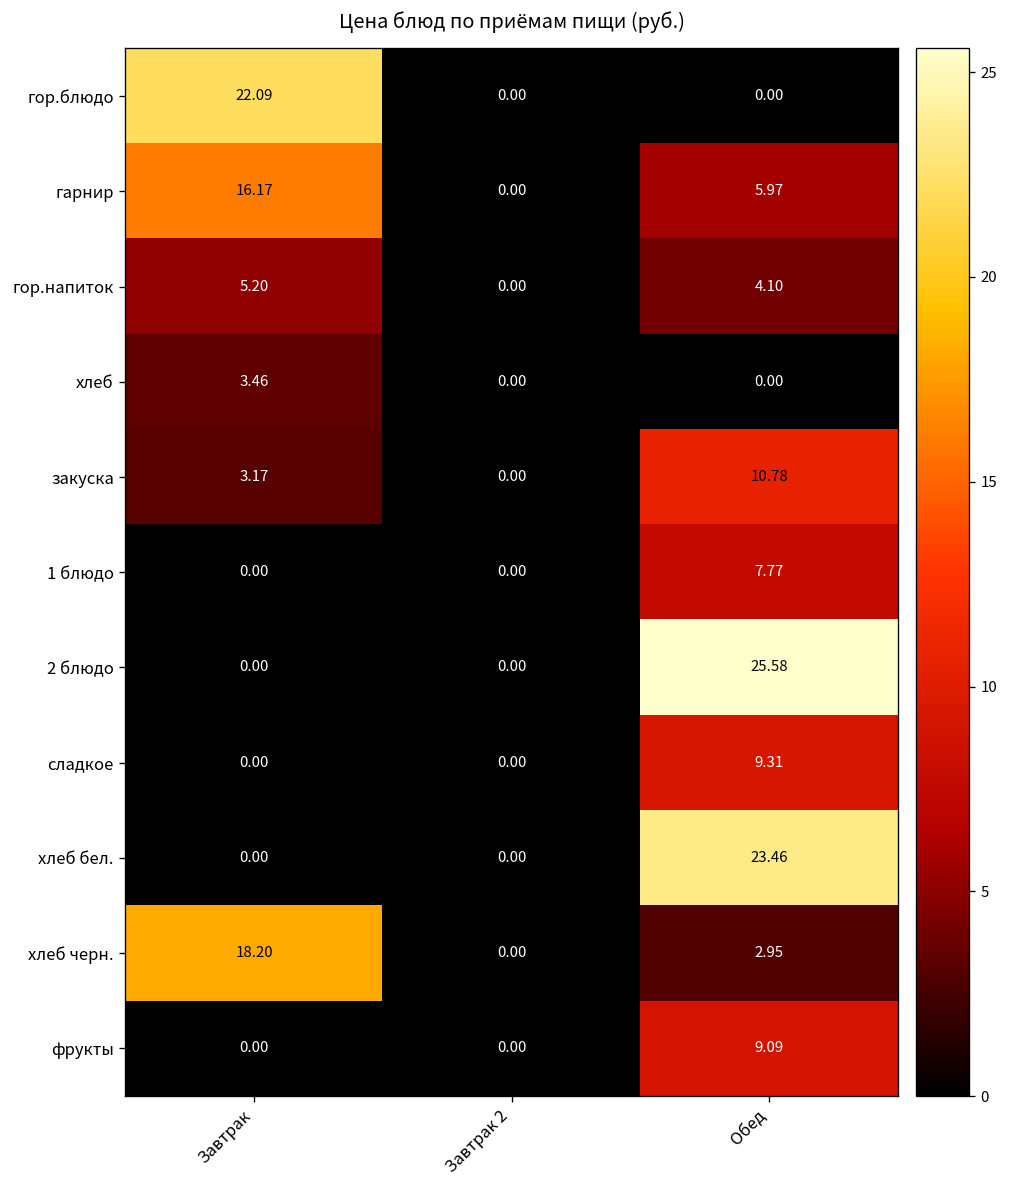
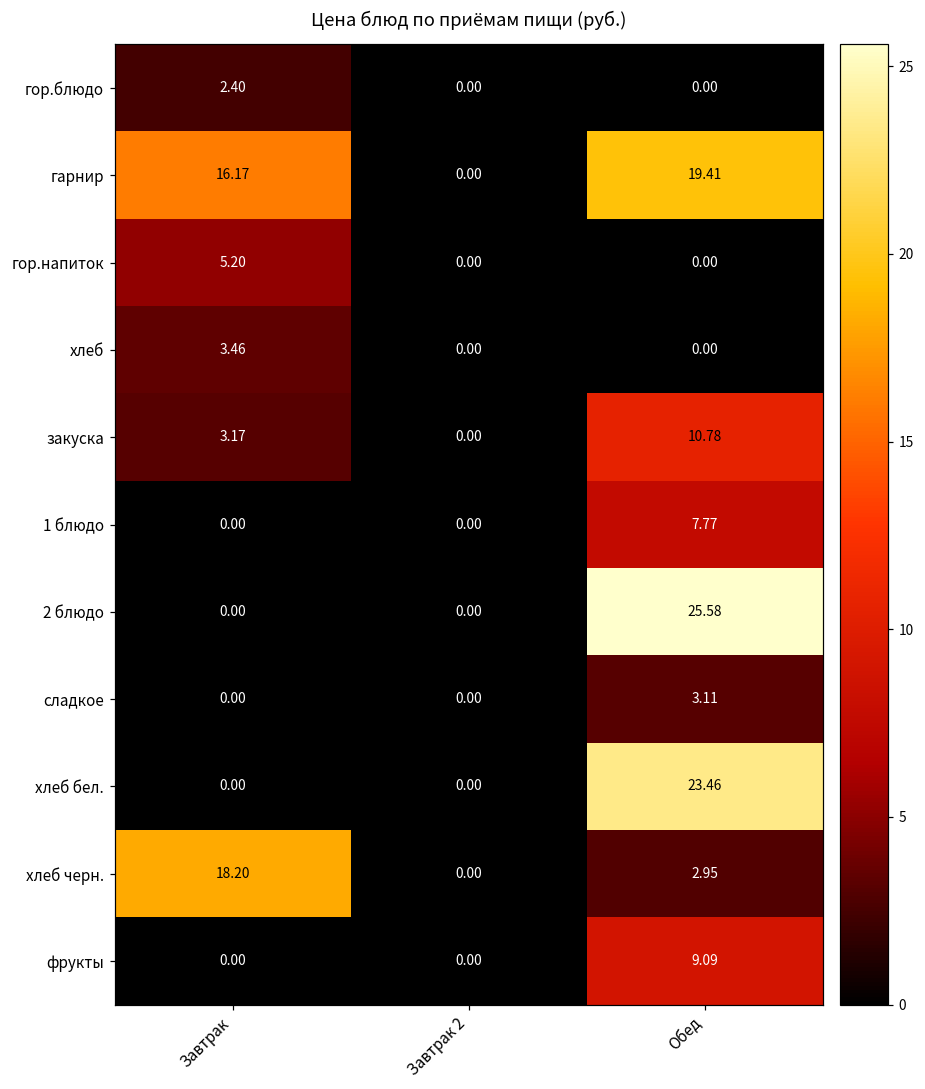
  {
    "гор.блюдо": {
-     "Завтрак": 22.09,
+     "Завтрак": 2.40,
      "Завтрак 2": 0.00,
      "Обед": 0.00
    },
    "гарнир": {
      "Завтрак": 16.17,
      "Завтрак 2": 0.00,
-     "Обед": 5.97
+     "Обед": 19.41
    },
    "гор.напиток": {
      "Завтрак": 5.20,
      "Завтрак 2": 0.00,
-     "Обед": 4.10
+     "Обед": 0.00
    },
    "хлеб": {
      "Завтрак": 3.46,
      "Завтрак 2": 0.00,
      "Обед": 0.00
    },
    "закуска": {
      "Завтрак": 3.17,
      "Завтрак 2": 0.00,
      "Обед": 10.78
    },
    "1 блюдо": {
      "Завтрак": 0.00,
      "Завтрак 2": 0.00,
      "Обед": 7.77
    },
    "2 блюдо": {
      "Завтрак": 0.00,
      "Завтрак 2": 0.00,
      "Обед": 25.58
    },
    "сладкое": {
      "Завтрак": 0.00,
      "Завтрак 2": 0.00,
-     "Обед": 9.31
+     "Обед": 3.11
    },
    "хлеб бел.": {
      "Завтрак": 0.00,
      "Завтрак 2": 0.00,
      "Обед": 23.46
    },
    "хлеб черн.": {
      "Завтрак": 18.20,
      "Завтрак 2": 0.00,
      "Обед": 2.95
    },
    "фрукты": {
      "Завтрак": 0.00,
      "Завтрак 2": 0.00,
      "Обед": 9.09
    }
  }
